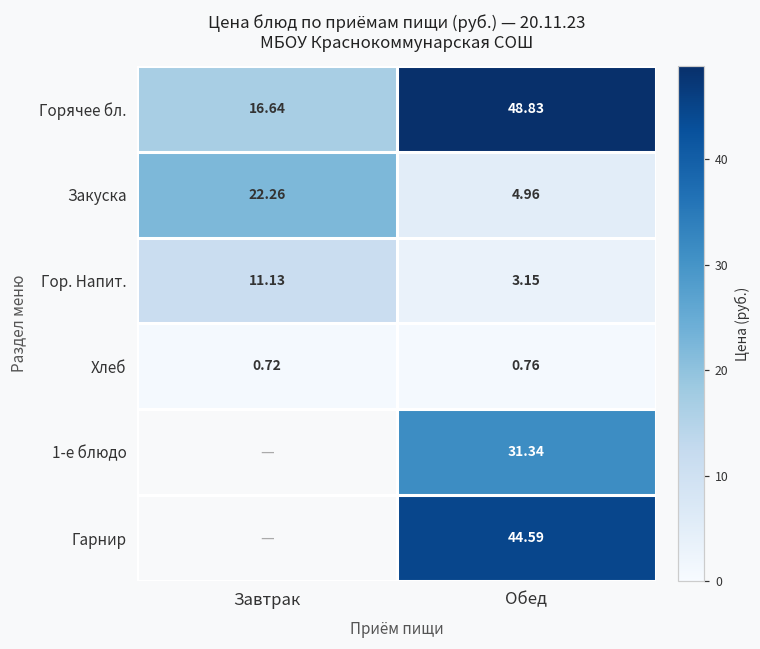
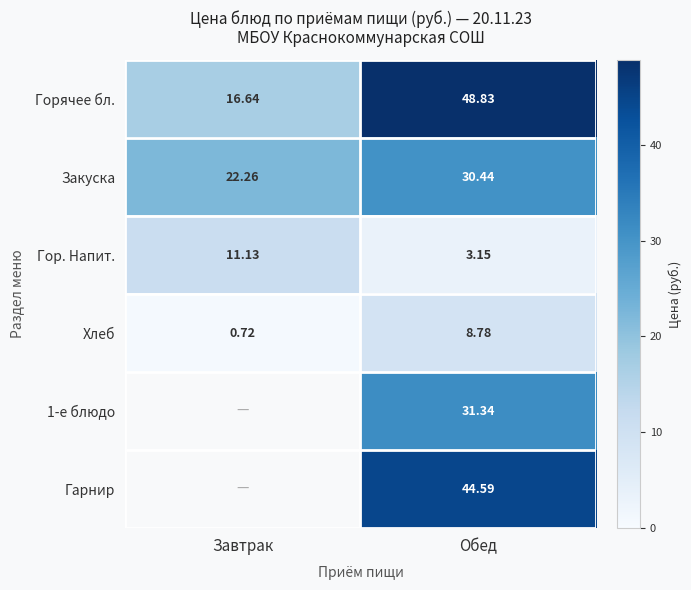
  {
    "Горячее бл.": {
      "Завтрак": 16.64,
      "Обед": 48.83
    },
    "Закуска": {
      "Завтрак": 22.26,
-     "Обед": 4.96
+     "Обед": 30.44
    },
    "Гор. Напит.": {
      "Завтрак": 11.13,
      "Обед": 3.15
    },
    "Хлеб": {
      "Завтрак": 0.72,
-     "Обед": 0.76
+     "Обед": 8.78
    },
    "1-е блюдо": {
      "Обед": 31.34
    },
    "Гарнир": {
      "Обед": 44.59
    }
  }
